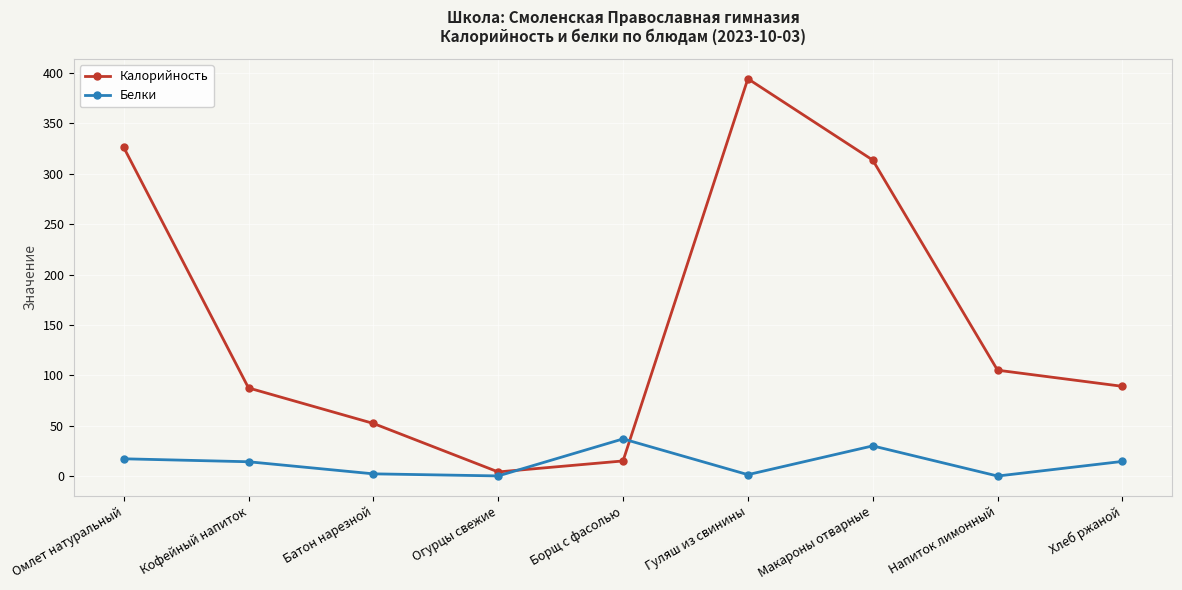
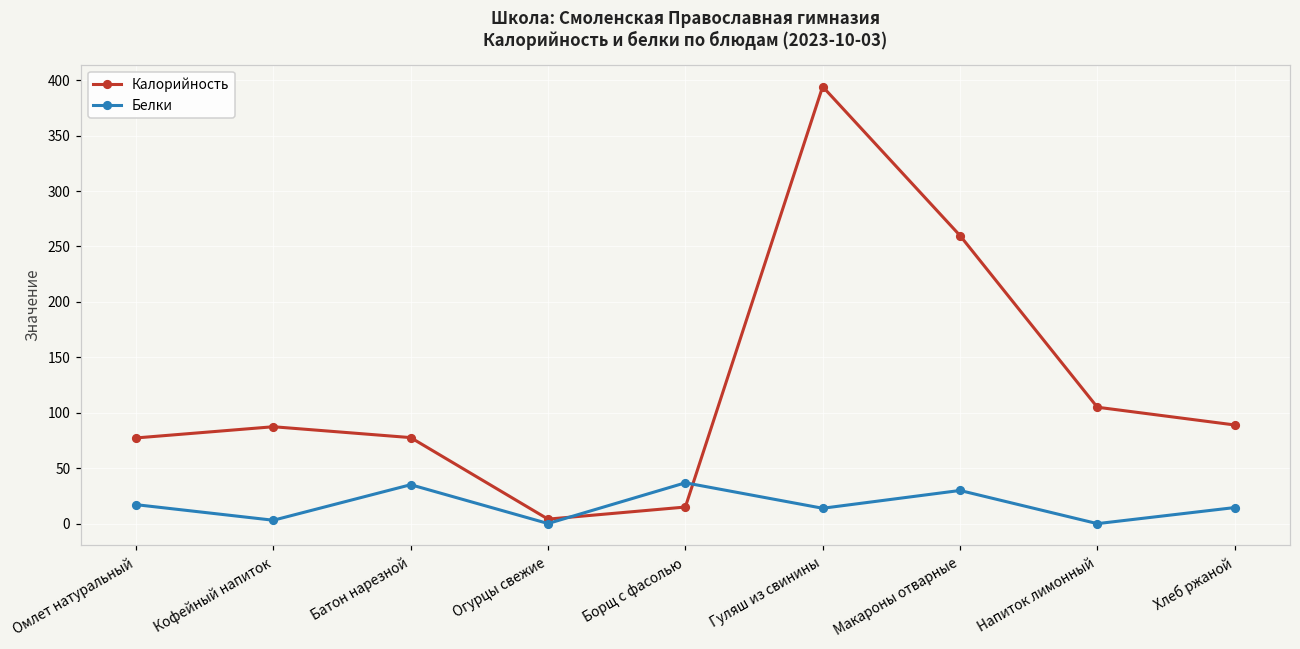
  {
    "Калорийность": {
-     "Омлет натуральный": 326,
+     "Омлет натуральный": 77,
      "Кофейный напиток": 88,
-     "Батон нарезной": 52,
+     "Батон нарезной": 78,
      "Огурцы свежие": 4,
      "Борщ с фасолью": 15,
      "Гуляш из свинины": 394,
-     "Макароны отварные": 313,
+     "Макароны отварные": 260,
      "Напиток лимонный": 105,
      "Хлеб ржаной": 89
    },
    "Белки": {
      "Омлет натуральный": 17,
-     "Кофейный напиток": 14,
-     "Батон нарезной": 2,
+     "Кофейный напиток": 3,
+     "Батон нарезной": 35,
      "Огурцы свежие": 0,
      "Борщ с фасолью": 37,
-     "Гуляш из свинины": 2,
+     "Гуляш из свинины": 14,
      "Макароны отварные": 30,
      "Напиток лимонный": 0,
      "Хлеб ржаной": 15
    }
  }
